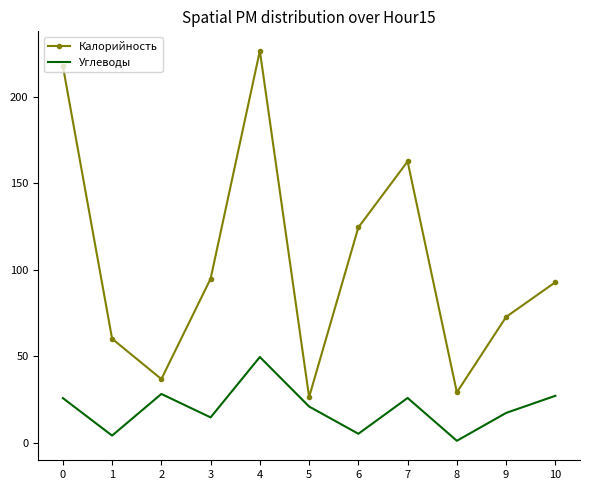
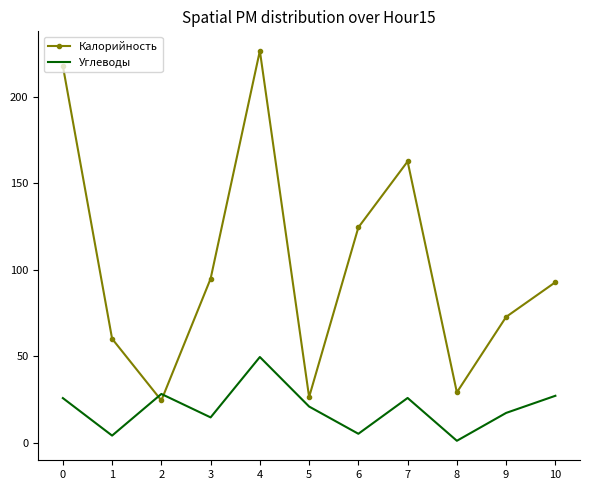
  {
    "Калорийность": {
      "1": 60,
-     "2": 37,
+     "2": 24,
      "3": 95,
      "4": 227,
      "5": 26,
      "6": 124,
      "7": 163,
      "8": 29,
      "9": 73,
      "10": 93
    },
    "Углеводы": {
      "0": 26,
      "1": 4,
      "2": 28,
      "3": 15,
      "4": 49,
      "5": 21,
      "6": 5,
      "7": 26,
      "8": 1,
      "9": 17,
      "10": 27
    }
  }
